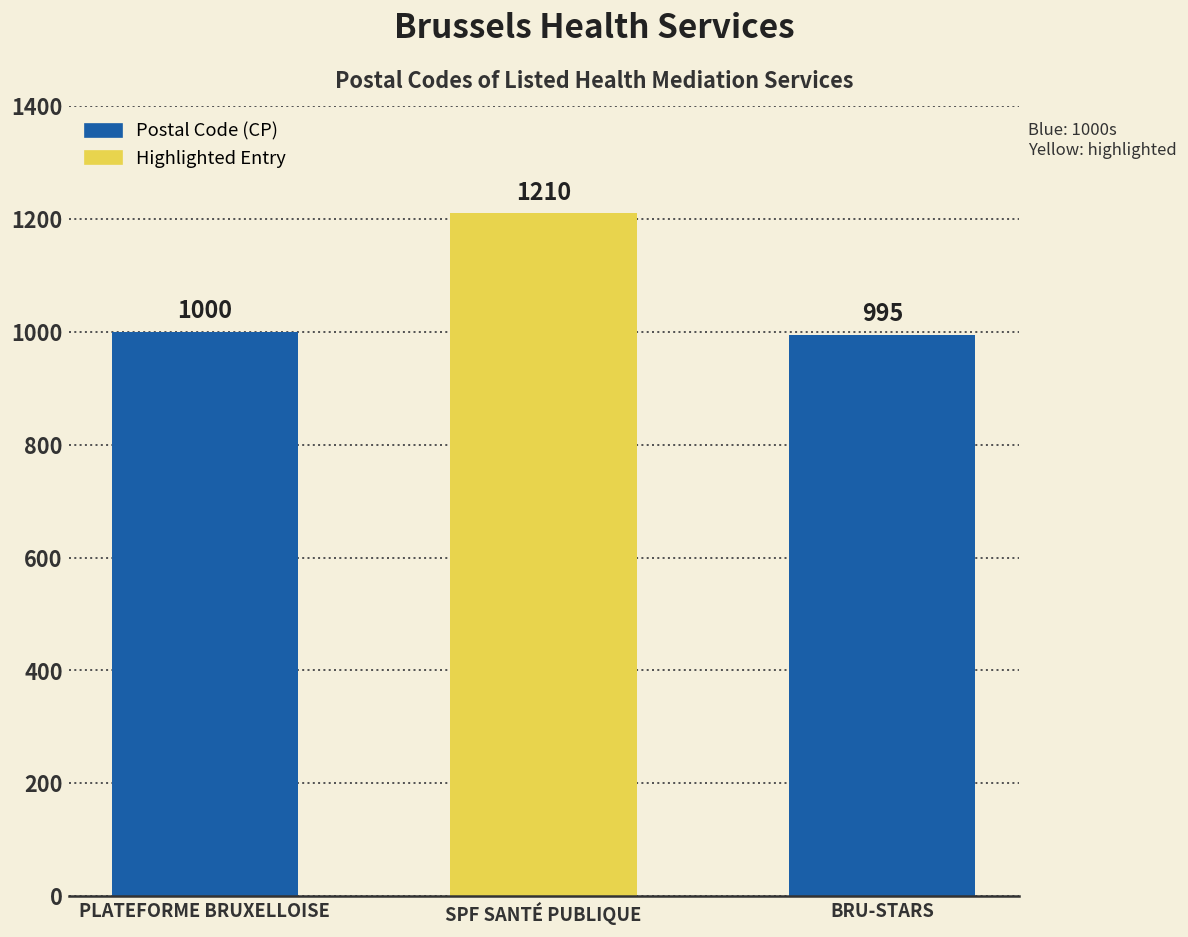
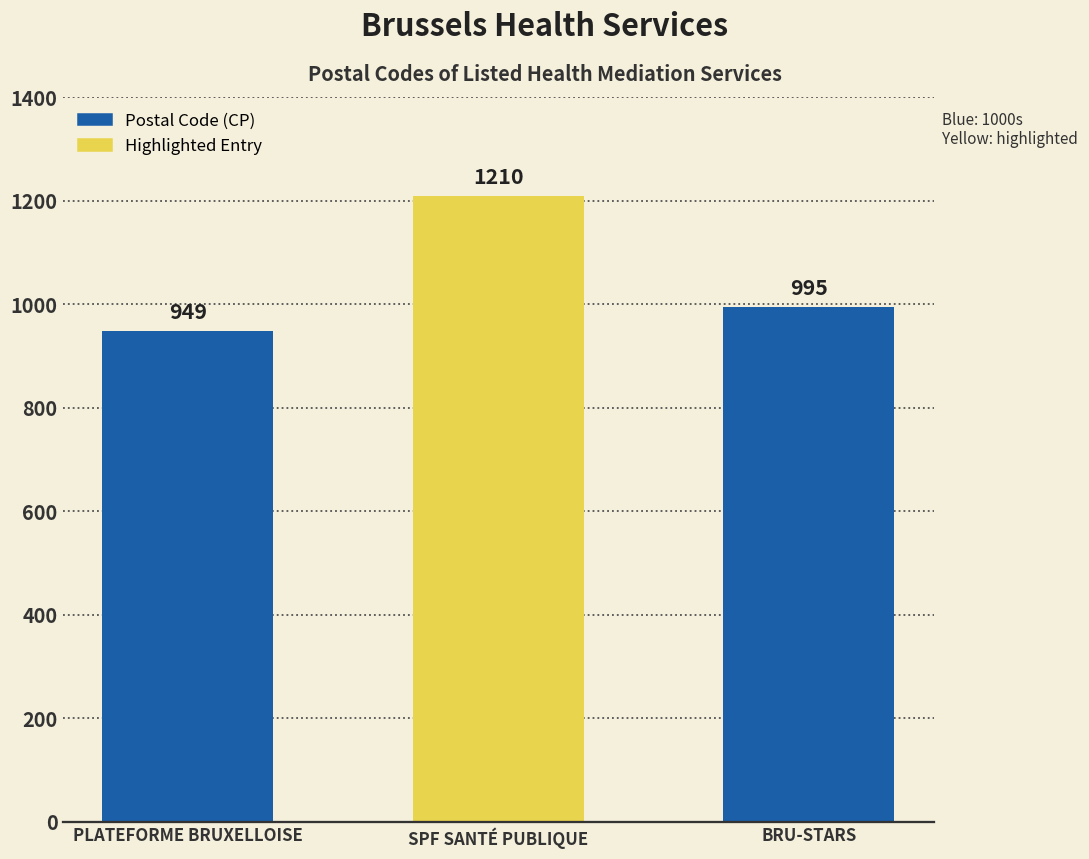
  {
-   "PLATEFORME BRUXELLOISE": 1000,
+   "PLATEFORME BRUXELLOISE": 949,
    "SPF SANTÉ PUBLIQUE": 1210,
    "BRU-STARS": 995
  }
